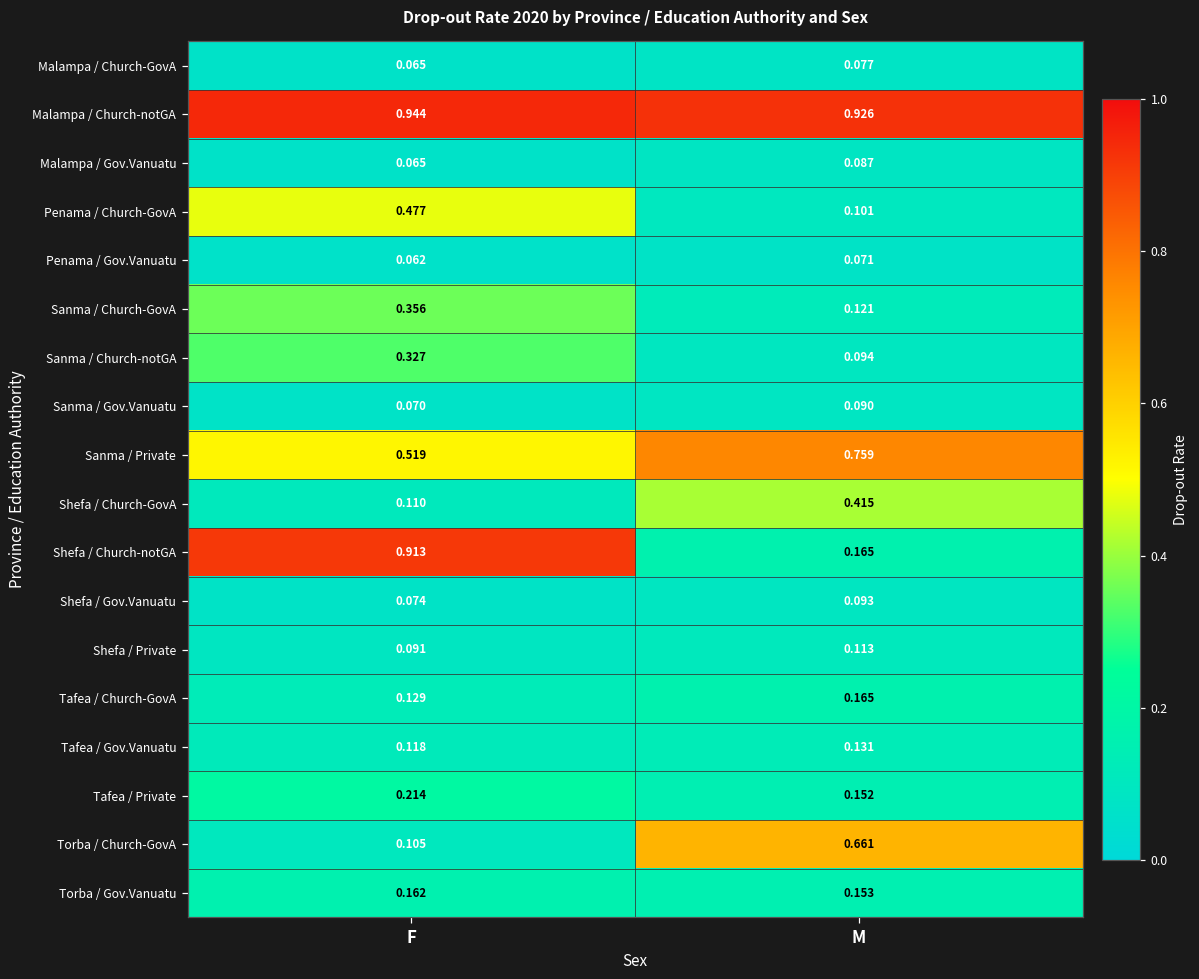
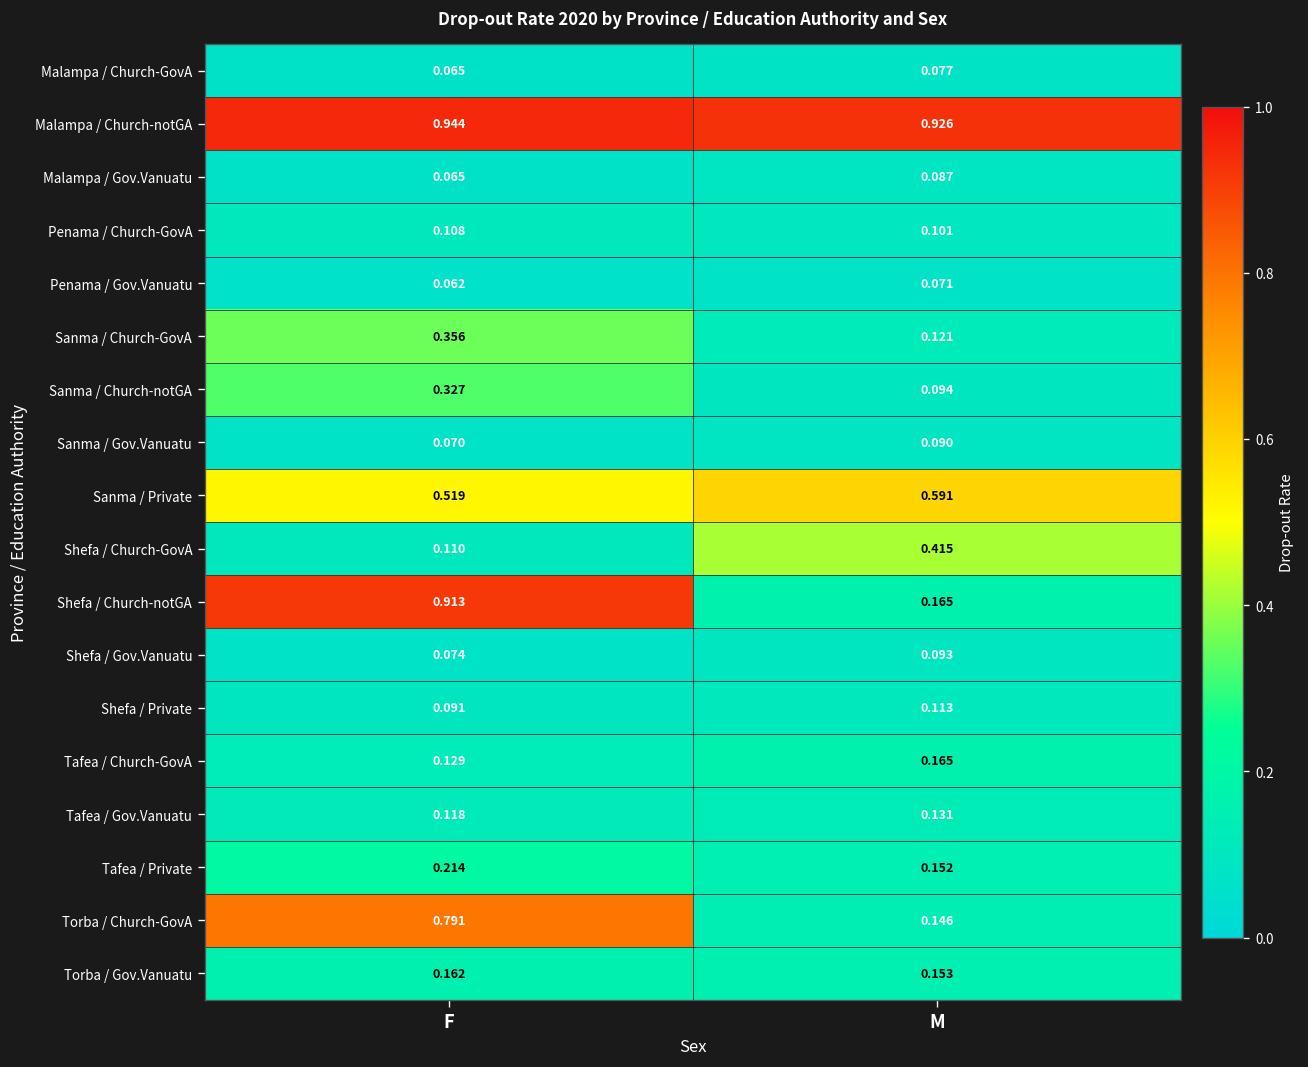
  {
    "Malampa / Church-GovA": {
      "F": 0.065,
      "M": 0.077
    },
    "Malampa / Church-notGA": {
      "F": 0.944,
      "M": 0.926
    },
    "Malampa / Gov.Vanuatu": {
      "F": 0.065,
      "M": 0.087
    },
    "Penama / Church-GovA": {
-     "F": 0.477,
+     "F": 0.108,
      "M": 0.101
    },
    "Penama / Gov.Vanuatu": {
      "F": 0.062,
      "M": 0.071
    },
    "Sanma / Church-GovA": {
      "F": 0.356,
      "M": 0.121
    },
    "Sanma / Church-notGA": {
      "F": 0.327,
      "M": 0.094
    },
    "Sanma / Gov.Vanuatu": {
      "F": 0.070,
      "M": 0.090
    },
    "Sanma / Private": {
      "F": 0.519,
-     "M": 0.759
+     "M": 0.591
    },
    "Shefa / Church-GovA": {
      "F": 0.110,
      "M": 0.415
    },
    "Shefa / Church-notGA": {
      "F": 0.913,
      "M": 0.165
    },
    "Shefa / Gov.Vanuatu": {
      "F": 0.074,
      "M": 0.093
    },
    "Shefa / Private": {
      "F": 0.091,
      "M": 0.113
    },
    "Tafea / Church-GovA": {
      "F": 0.129,
      "M": 0.165
    },
    "Tafea / Gov.Vanuatu": {
      "F": 0.118,
      "M": 0.131
    },
    "Tafea / Private": {
      "F": 0.214,
      "M": 0.152
    },
    "Torba / Church-GovA": {
-     "F": 0.105,
-     "M": 0.661
+     "F": 0.791,
+     "M": 0.146
    },
    "Torba / Gov.Vanuatu": {
      "F": 0.162,
      "M": 0.153
    }
  }
